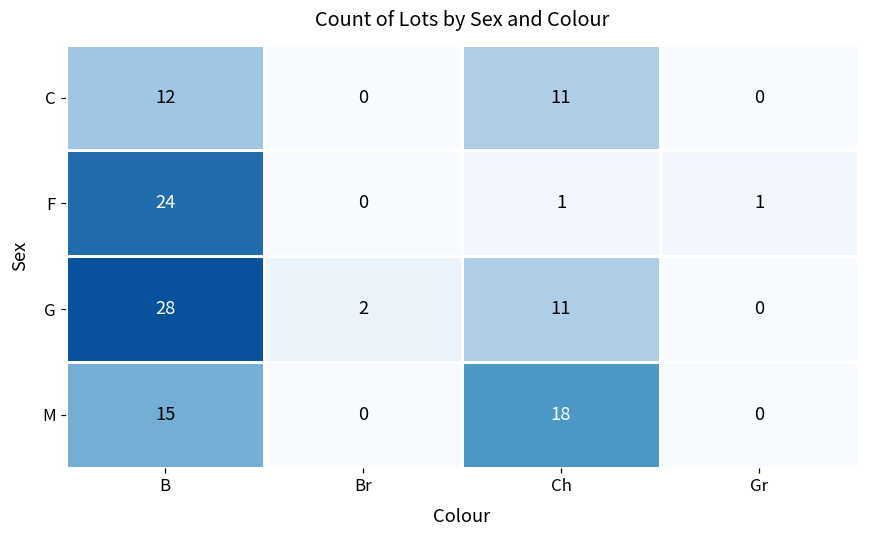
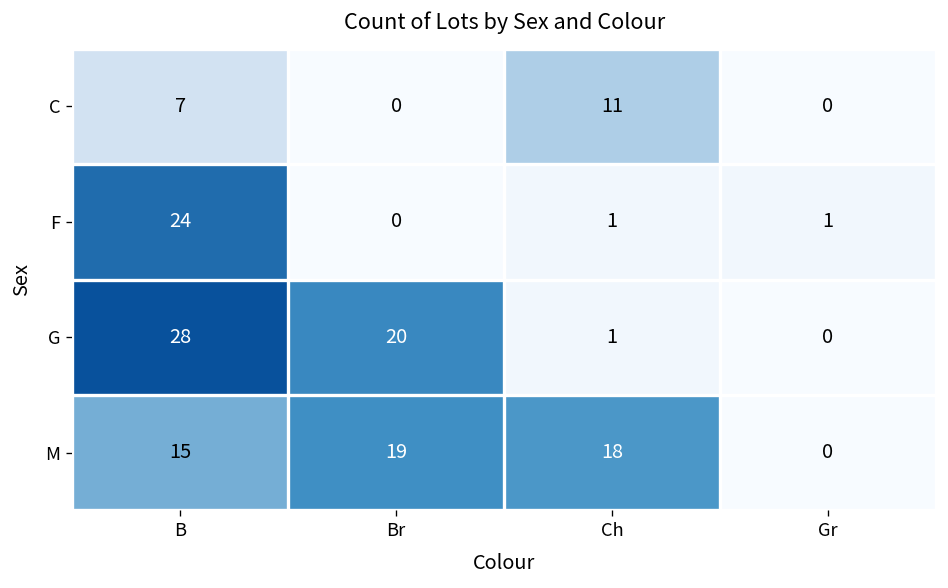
  {
    "C": {
-     "B": 12,
+     "B": 7,
      "Br": 0,
      "Ch": 11,
      "Gr": 0
    },
    "F": {
      "B": 24,
      "Br": 0,
      "Ch": 1,
      "Gr": 1
    },
    "G": {
      "B": 28,
-     "Br": 2,
-     "Ch": 11,
+     "Br": 20,
+     "Ch": 1,
      "Gr": 0
    },
    "M": {
      "B": 15,
-     "Br": 0,
+     "Br": 19,
      "Ch": 18,
      "Gr": 0
    }
  }
